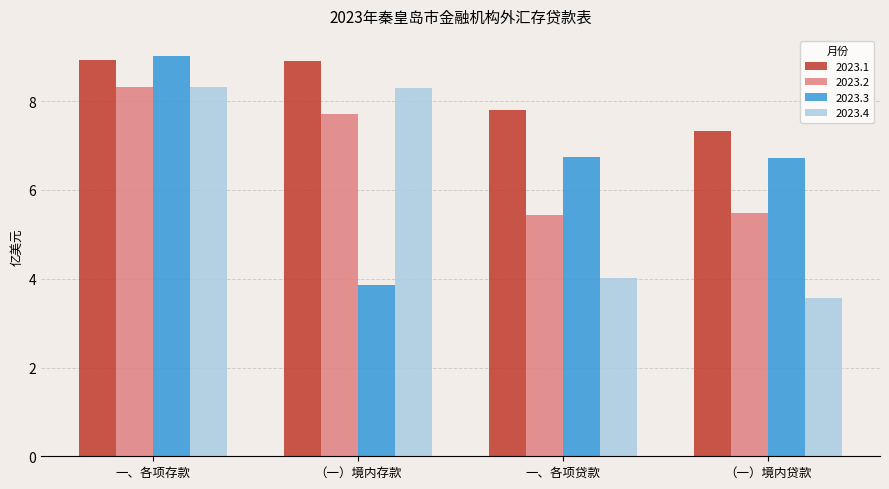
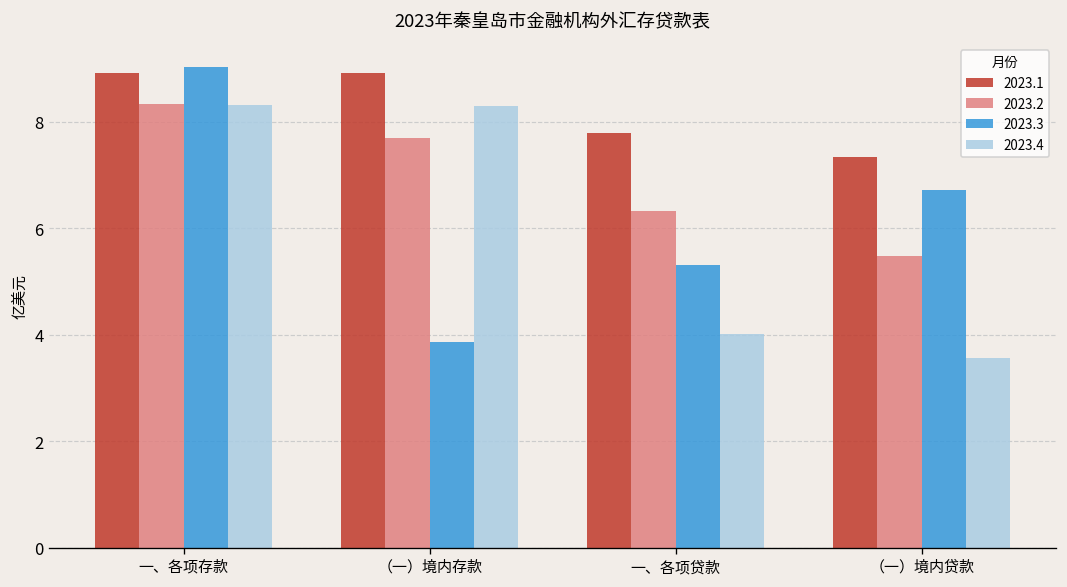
  {
    "2023.1": {
      "一、各项存款": 8.9,
      "（一）境内存款": 8.9,
      "一、各项贷款": 7.8,
      "（一）境内贷款": 7.3
    },
    "2023.2": {
      "一、各项存款": 8.3,
      "（一）境内存款": 7.7,
-     "一、各项贷款": 5.4,
+     "一、各项贷款": 6.3,
      "（一）境内贷款": 5.5
    },
    "2023.3": {
      "一、各项存款": 9.0,
      "（一）境内存款": 3.9,
-     "一、各项贷款": 6.7,
+     "一、各项贷款": 5.3,
      "（一）境内贷款": 6.7
    },
    "2023.4": {
      "一、各项存款": 8.3,
      "（一）境内存款": 8.3,
      "一、各项贷款": 4.0,
      "（一）境内贷款": 3.6
    }
  }
